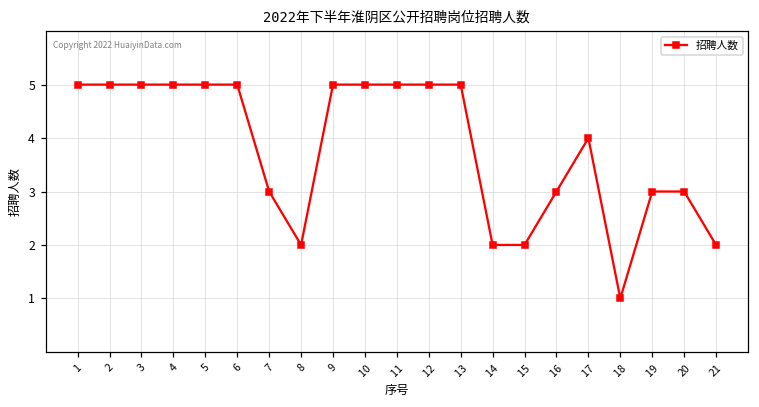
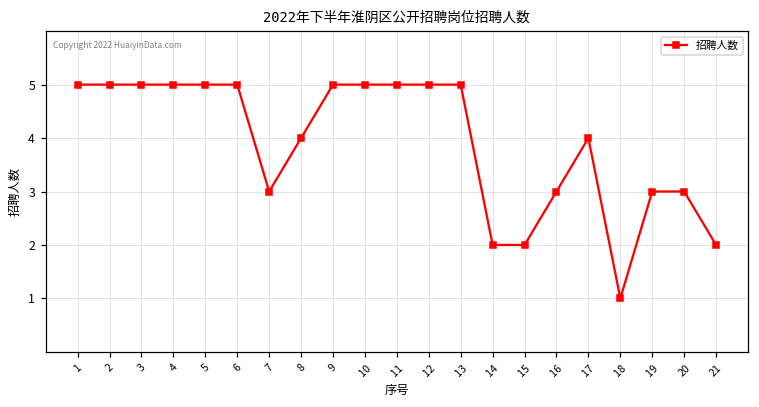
  {
    "1": 5,
    "2": 5,
    "3": 5,
    "4": 5,
    "5": 5,
    "6": 5,
    "7": 3,
-   "8": 2,
+   "8": 4,
    "9": 5,
    "10": 5,
    "11": 5,
    "12": 5,
    "13": 5,
    "14": 2,
    "15": 2,
    "16": 3,
    "17": 4,
    "18": 1,
    "19": 3,
    "20": 3,
    "21": 2
  }
